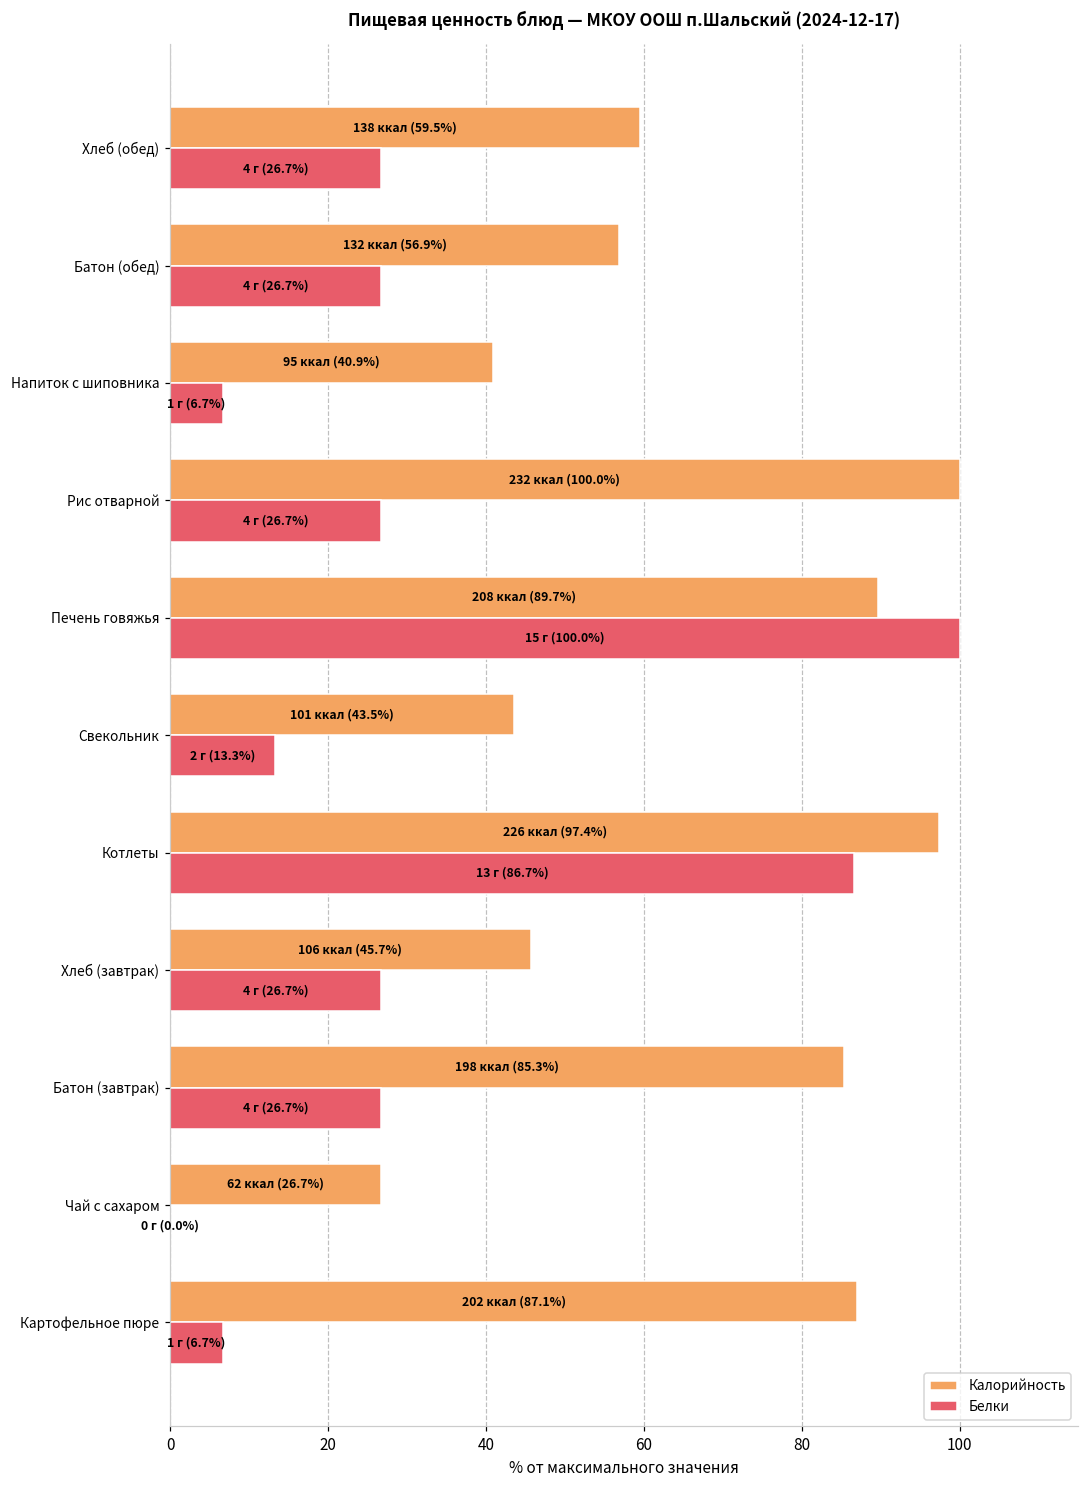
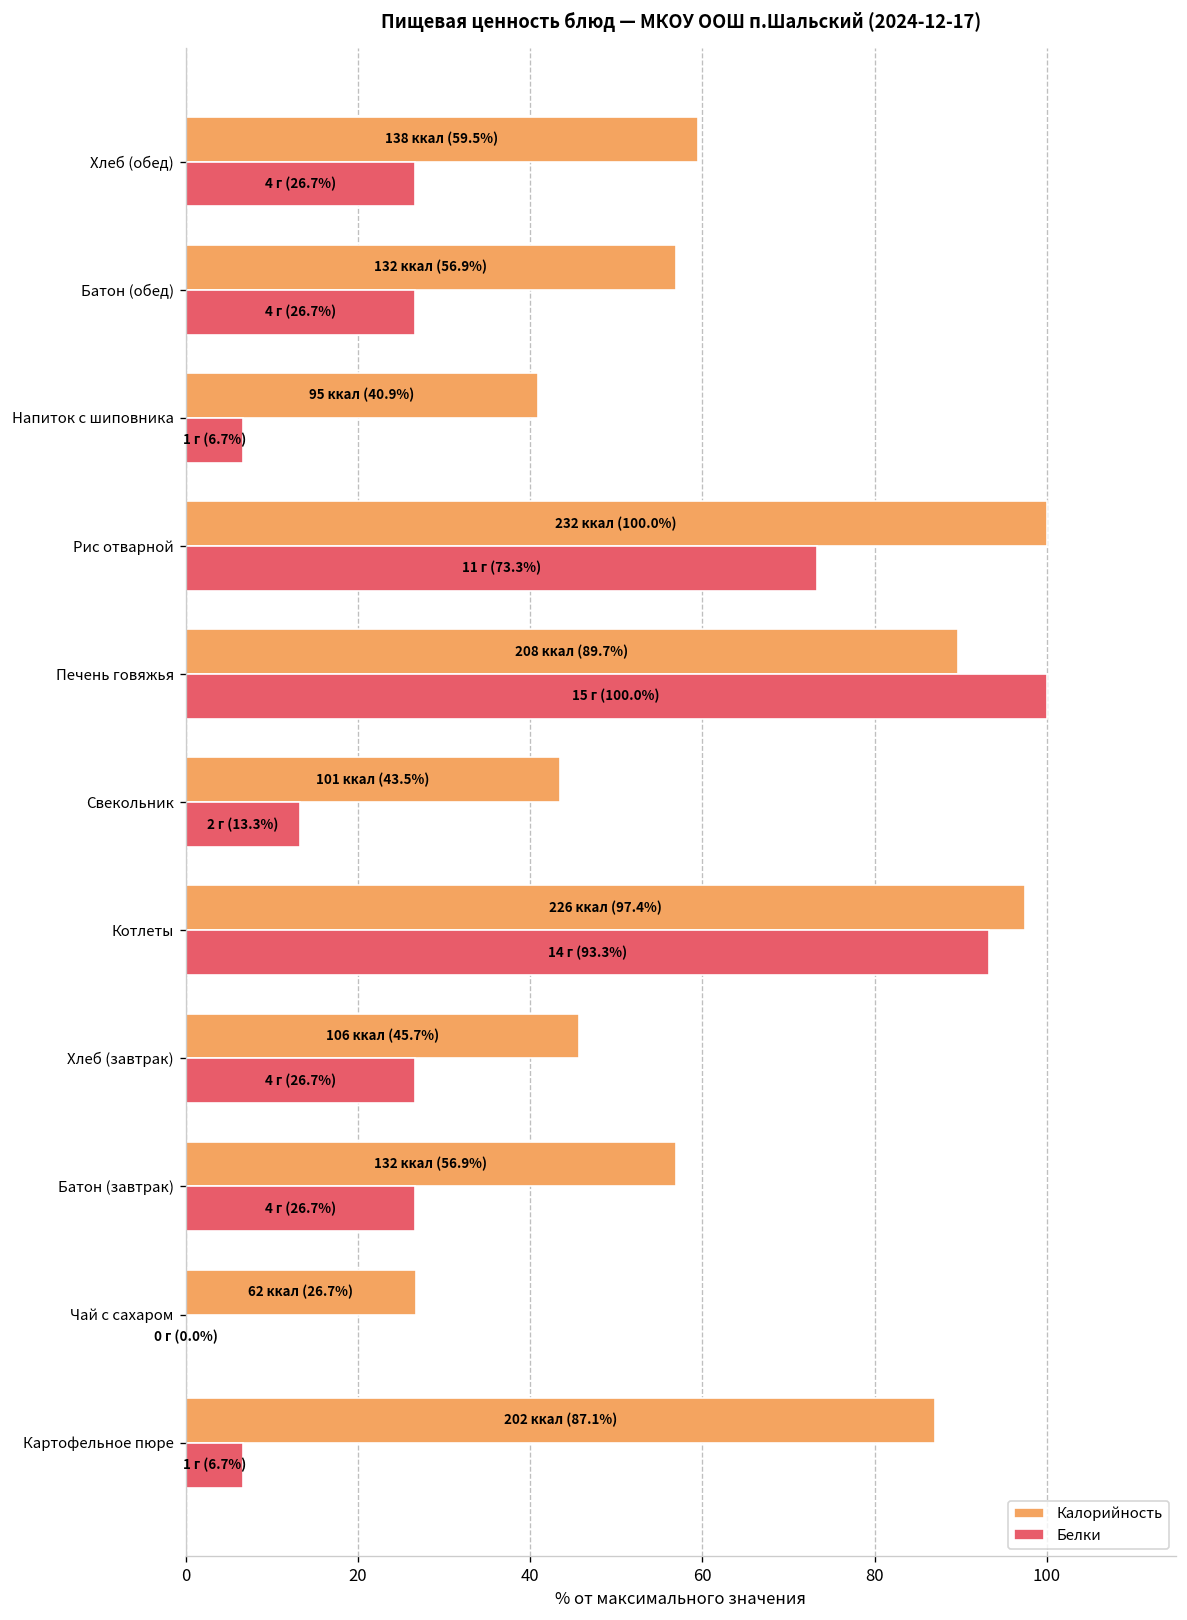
  {
    "Калорийность": {
      "Хлеб (обед)": "(59.5%)",
      "Батон (обед)": "(56.9%)",
      "Напиток с шиповника": "(40.9%)",
      "Рис отварной": "(100.0%)",
      "Печень говяжья": "(89.7%)",
      "Свекольник": "(43.5%)",
      "Котлеты": "(97.4%)",
      "Хлеб (завтрак)": "(45.7%)",
-     "Батон (завтрак)": "198 ккал (85.3%)",
+     "Батон (завтрак)": "132 ккал (56.9%)",
      "Чай с сахаром": "(26.7%)",
      "Картофельное пюре": "(87.1%)"
    },
    "Белки": {
      "Хлеб (обед)": "(26.7%)",
      "Батон (обед)": "(26.7%)",
      "Напиток с шиповника": "(6.7%)",
-     "Рис отварной": "4 г (26.7%)",
+     "Рис отварной": "11 г (73.3%)",
      "Печень говяжья": "(100.0%)",
      "Свекольник": "(13.3%)",
-     "Котлеты": "13 г (86.7%)",
+     "Котлеты": "14 г (93.3%)",
      "Хлеб (завтрак)": "(26.7%)",
      "Батон (завтрак)": "(26.7%)",
      "Чай с сахаром": "0",
      "Картофельное пюре": "(6.7%)"
    }
  }
